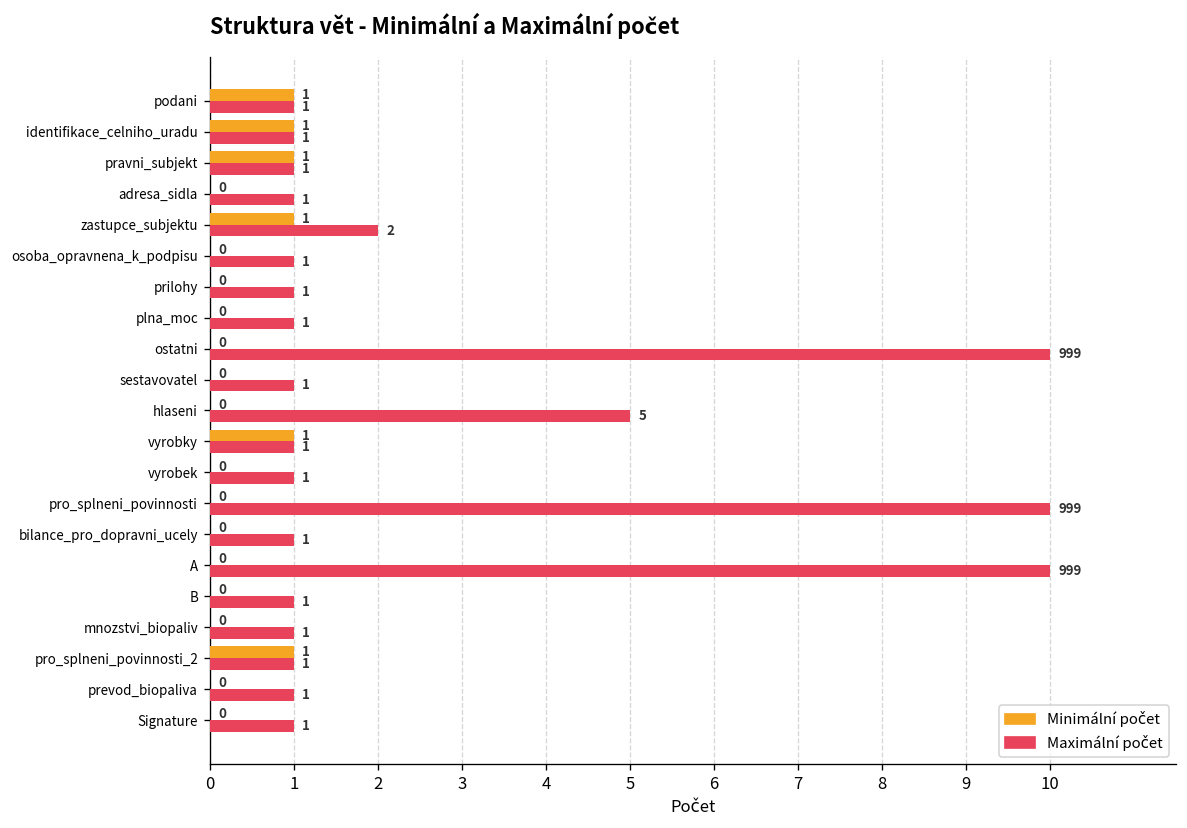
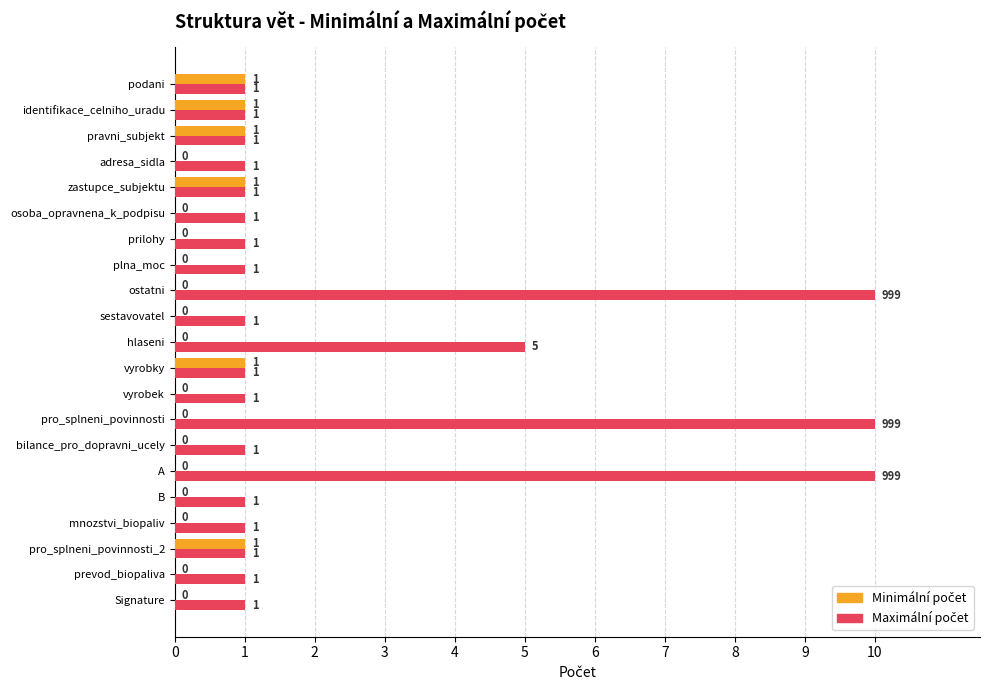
  {
    "Maximální počet": {
      "adresa_sidla": 1,
-     "zastupce_subjektu": 2,
+     "zastupce_subjektu": 1,
      "osoba_opravnena_k_podpisu": 1,
      "prilohy": 1,
      "plna_moc": 1,
      "sestavovatel": 1,
      "hlaseni": 5,
      "vyrobek": 1,
      "bilance_pro_dopravni_ucely": 1,
      "B": 1,
      "mnozstvi_biopaliv": 1,
      "prevod_biopaliva": 1,
      "Signature": 1
    },
    "Minimální počet": {
      "adresa_sidla": 0,
      "zastupce_subjektu": 1,
      "osoba_opravnena_k_podpisu": 0,
      "prilohy": 0,
      "plna_moc": 0,
      "ostatni": 0,
      "sestavovatel": 0,
      "hlaseni": 0,
      "vyrobek": 0,
      "pro_splneni_povinnosti": 0,
      "bilance_pro_dopravni_ucely": 0,
      "A": 0,
      "B": 0,
      "mnozstvi_biopaliv": 0,
      "prevod_biopaliva": 0,
      "Signature": 0
    }
  }
